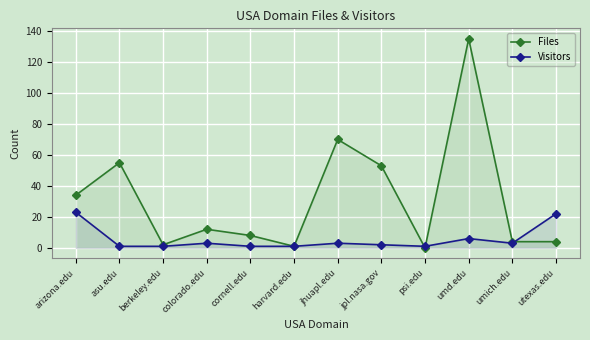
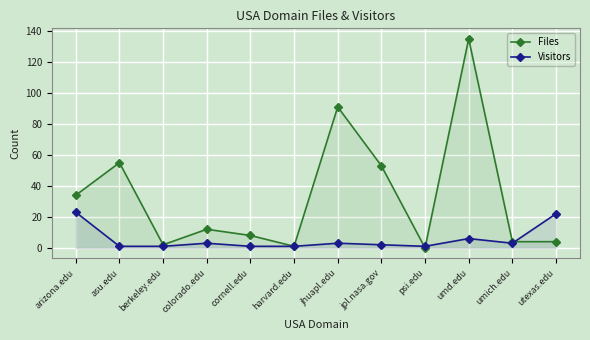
  {
    "Files": {
      "arizona.edu": 34,
      "asu.edu": 55,
      "colorado.edu": 12,
      "cornell.edu": 8,
-     "jhuapl.edu": 70,
+     "jhuapl.edu": 91,
      "jpl.nasa.gov": 53,
      "umd.edu": 135,
      "utexas.edu": 4
    },
    "Visitors": {
      "arizona.edu": 23,
      "asu.edu": 1,
      "colorado.edu": 3,
      "cornell.edu": 1,
      "jhuapl.edu": 3,
      "jpl.nasa.gov": 2,
      "umd.edu": 6,
      "utexas.edu": 22
    }
  }
